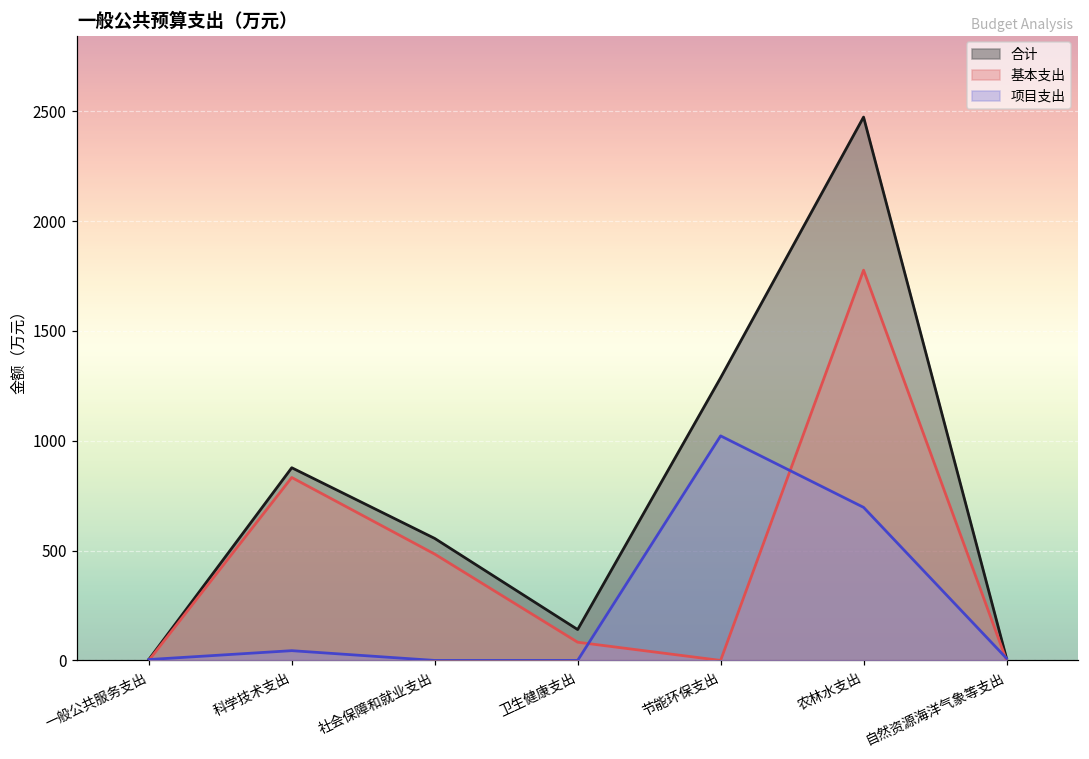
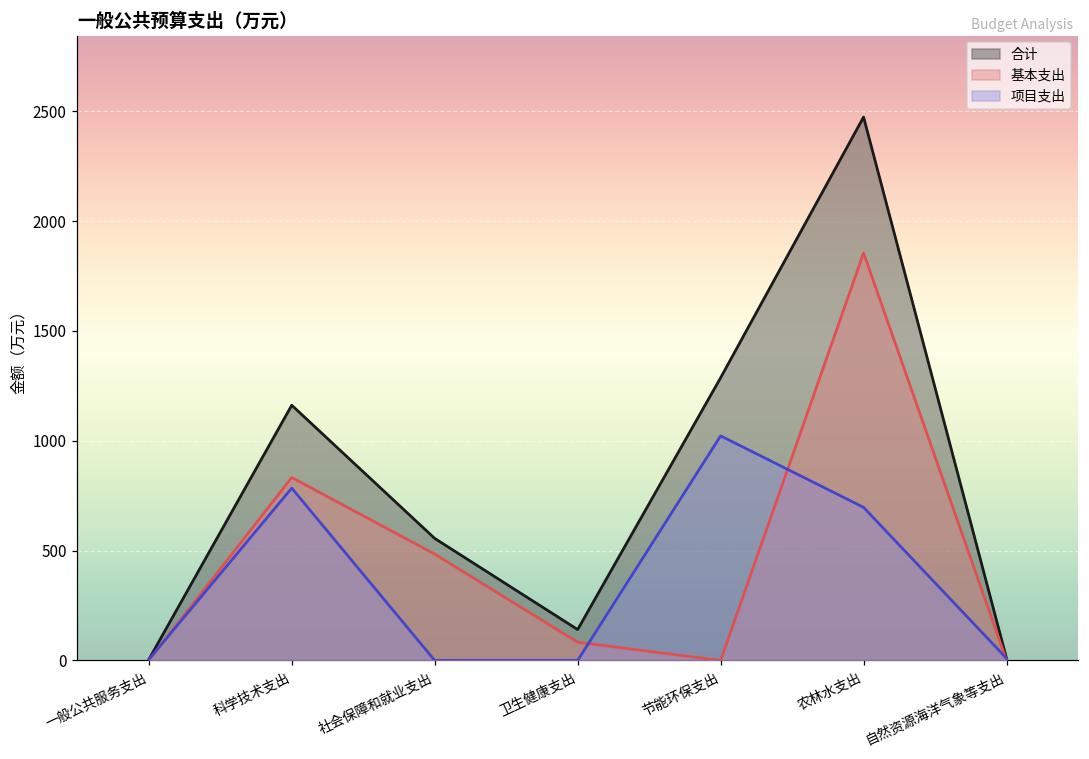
  {
    "合计": {
-     "科学技术支出": 880,
+     "科学技术支出": 1160,
      "社会保障和就业支出": 560,
      "卫生健康支出": 140,
      "节能环保支出": 1290,
      "农林水支出": 2470
    },
    "基本支出": {
      "科学技术支出": 830,
      "社会保障和就业支出": 480,
      "卫生健康支出": 80,
      "节能环保支出": 0,
-     "农林水支出": 1780
+     "农林水支出": 1850
    },
    "项目支出": {
-     "科学技术支出": 40,
+     "科学技术支出": 780,
      "社会保障和就业支出": 0,
      "卫生健康支出": 0,
      "节能环保支出": 1020,
      "农林水支出": 700
    }
  }
